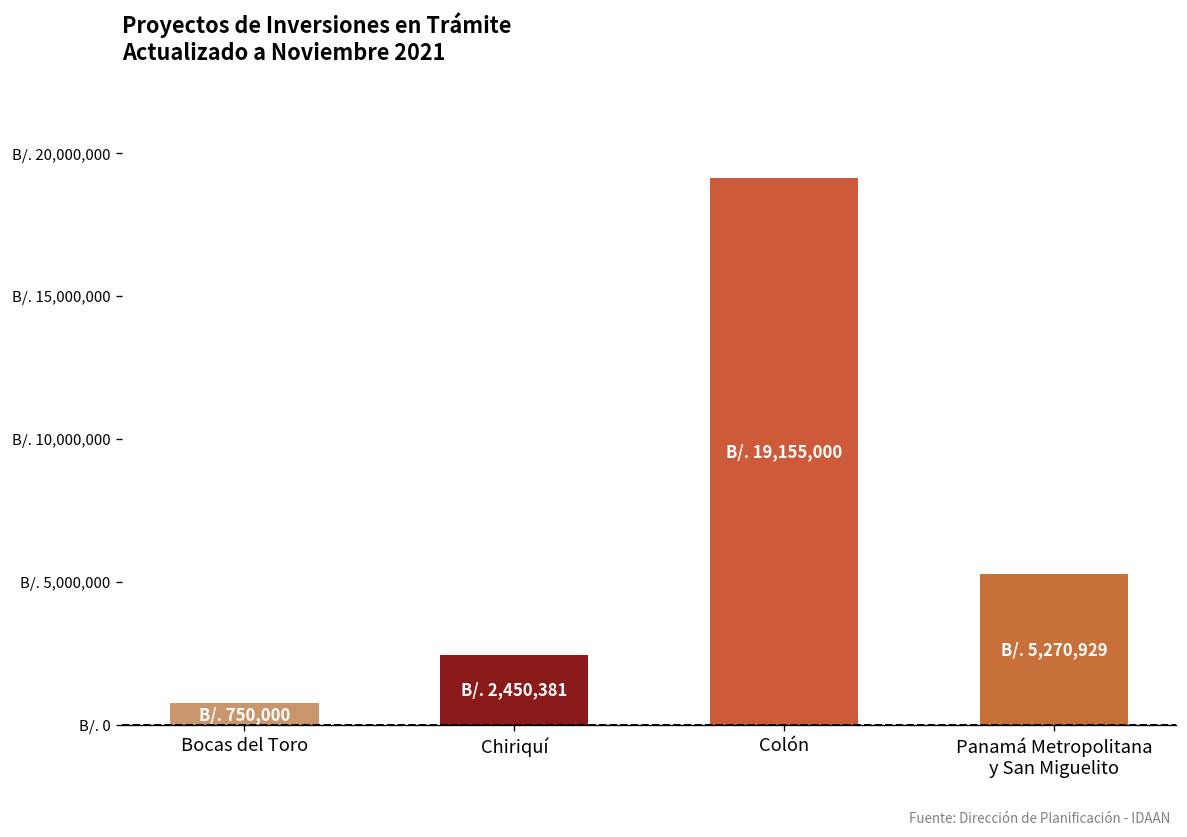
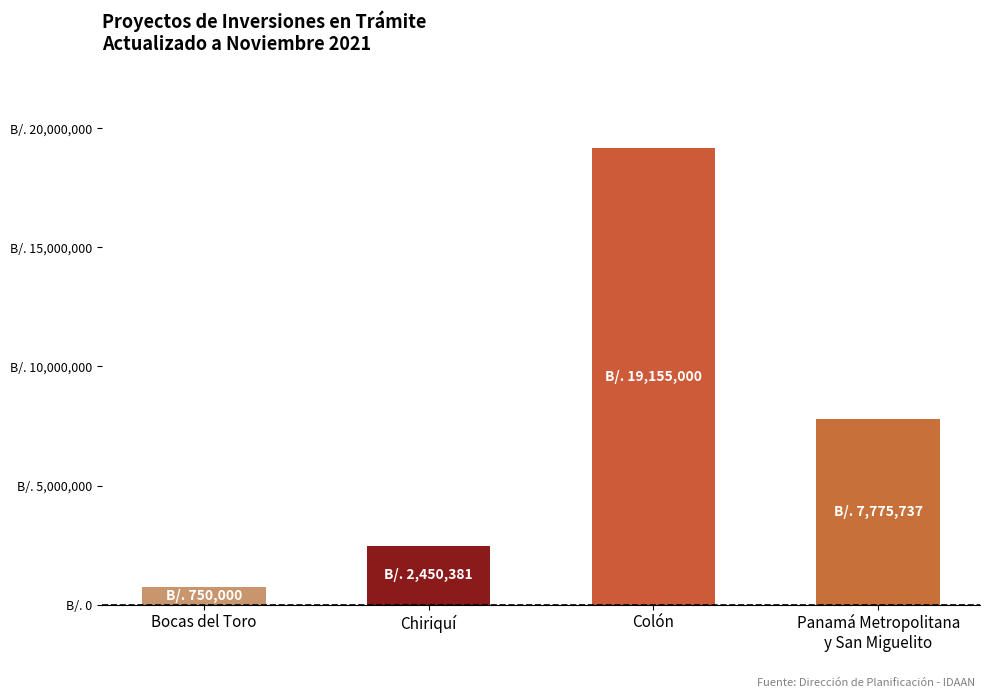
  {
    "Bocas del Toro": "750,000",
    "Chiriquí": "2,450,381",
    "Colón": "19,155,000",
-   "Panamá Metropolitana y San Miguelito": "5,270,929"
+   "Panamá Metropolitana y San Miguelito": "7,775,737"
  }
